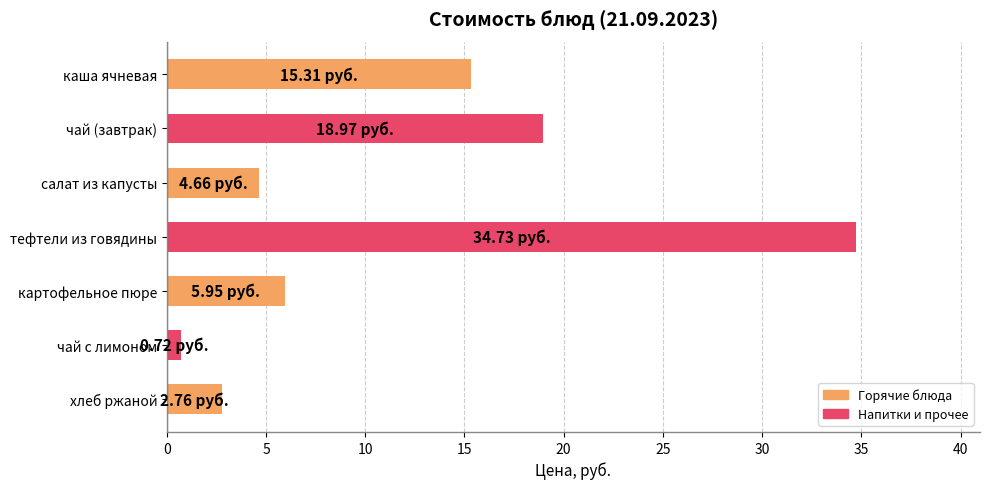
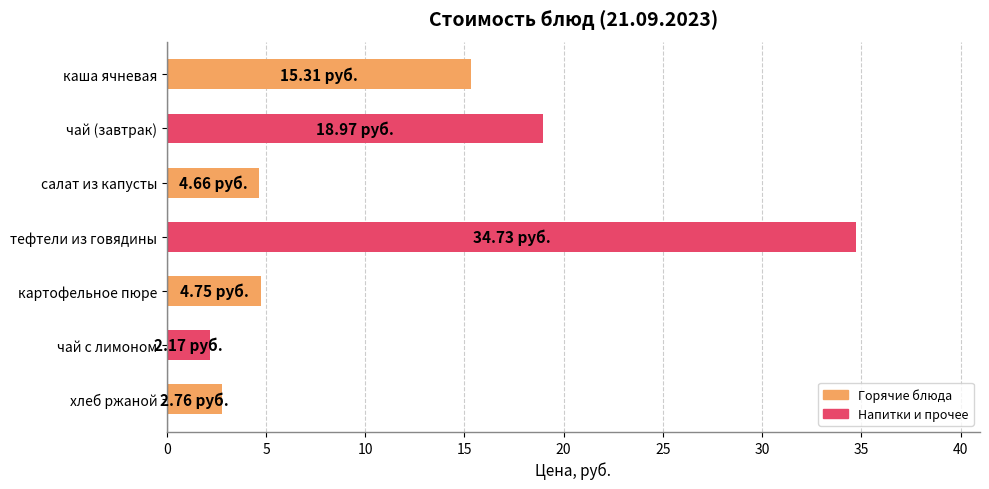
  {
    "каша ячневая": 15.31,
    "чай (завтрак)": 18.97,
    "салат из капусты": 4.66,
    "тефтели из говядины": 34.73,
-   "картофельное пюре": 5.95,
-   "чай с лимоном": 0.72,
+   "картофельное пюре": 4.75,
+   "чай с лимоном": 2.17,
    "хлеб ржаной": 2.76
  }
